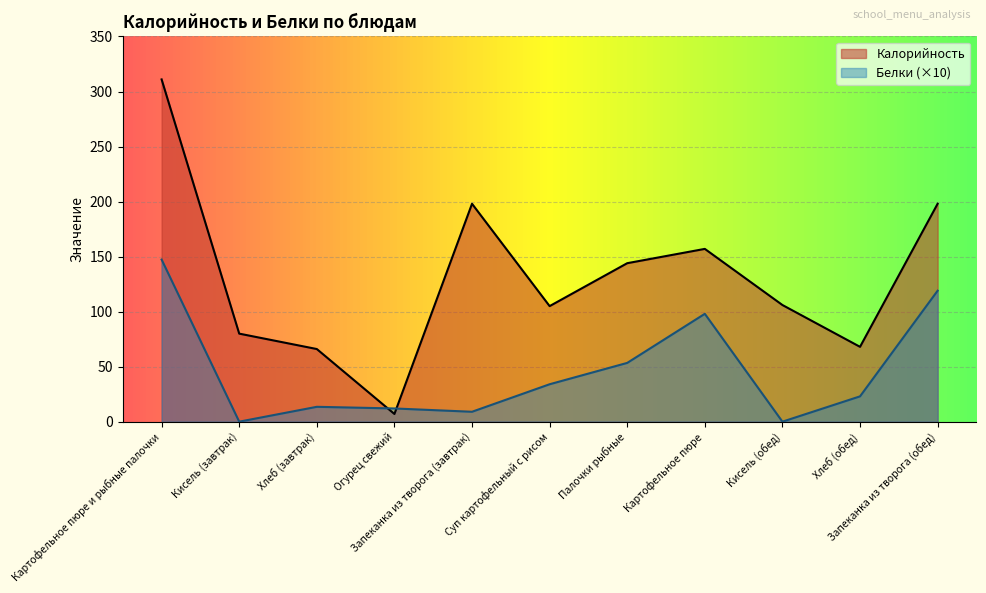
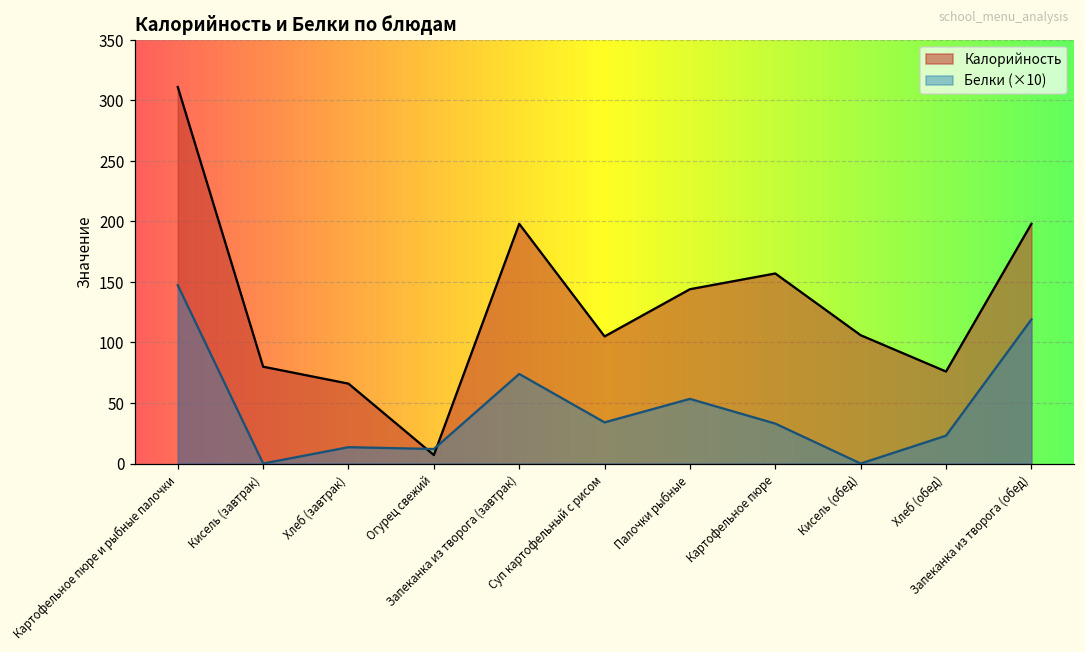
  {
    "Калорийность": {
      "Картофельное пюре и рыбные палочки": 311,
      "Кисель (завтрак)": 80,
      "Хлеб (завтрак)": 66,
      "Огурец свежий": 7,
      "Запеканка из творога (завтрак)": 198,
      "Суп картофельный с рисом": 105,
      "Палочки рыбные": 144,
      "Картофельное пюре": 157,
      "Кисель (обед)": 106,
-     "Хлеб (обед)": 68,
+     "Хлеб (обед)": 76,
      "Запеканка из творога (обед)": 198
    },
    "Белки (×10)": {
      "Картофельное пюре и рыбные палочки": 147,
      "Кисель (завтрак)": 0,
      "Хлеб (завтрак)": 14,
      "Огурец свежий": 12,
-     "Запеканка из творога (завтрак)": 9,
+     "Запеканка из творога (завтрак)": 74,
      "Суп картофельный с рисом": 34,
      "Палочки рыбные": 53,
-     "Картофельное пюре": 98,
+     "Картофельное пюре": 33,
      "Кисель (обед)": 0,
      "Хлеб (обед)": 23,
      "Запеканка из творога (обед)": 119
    }
  }
